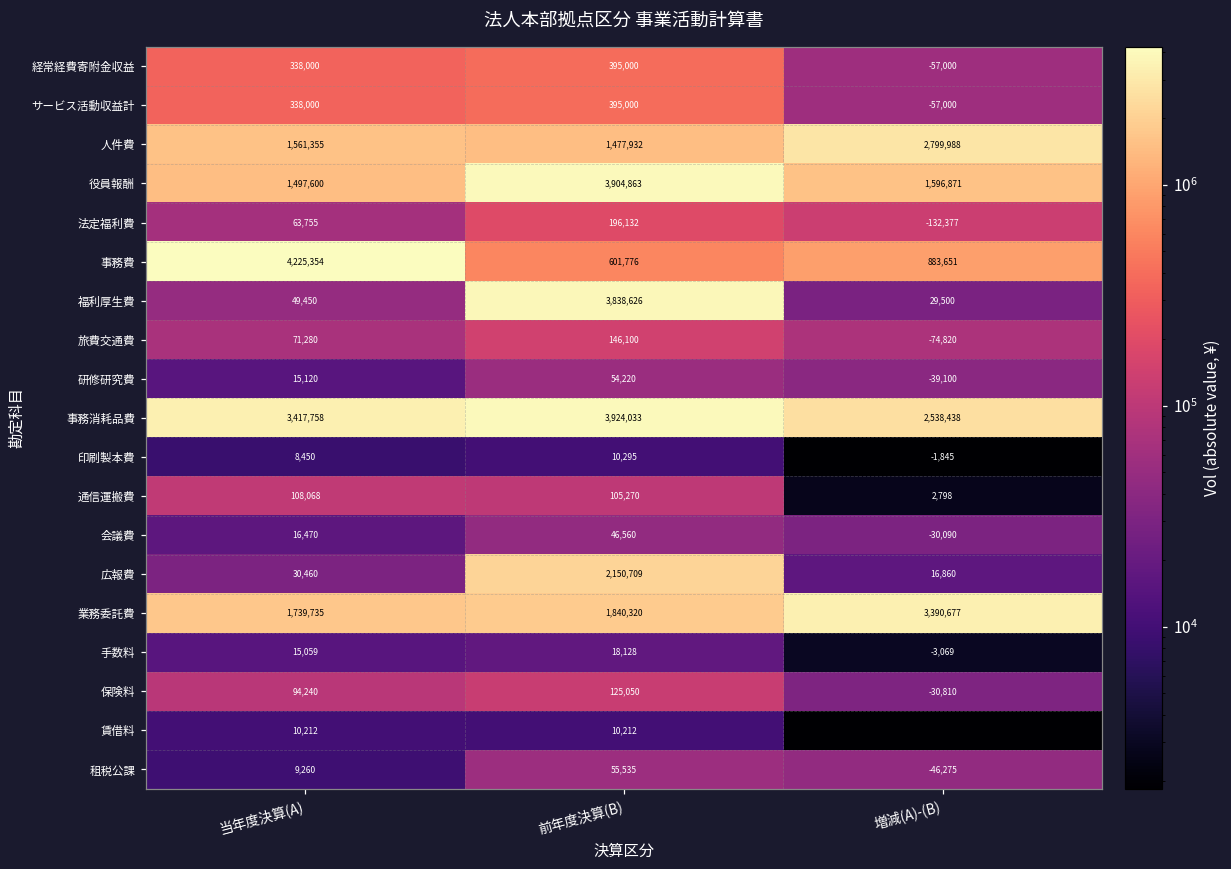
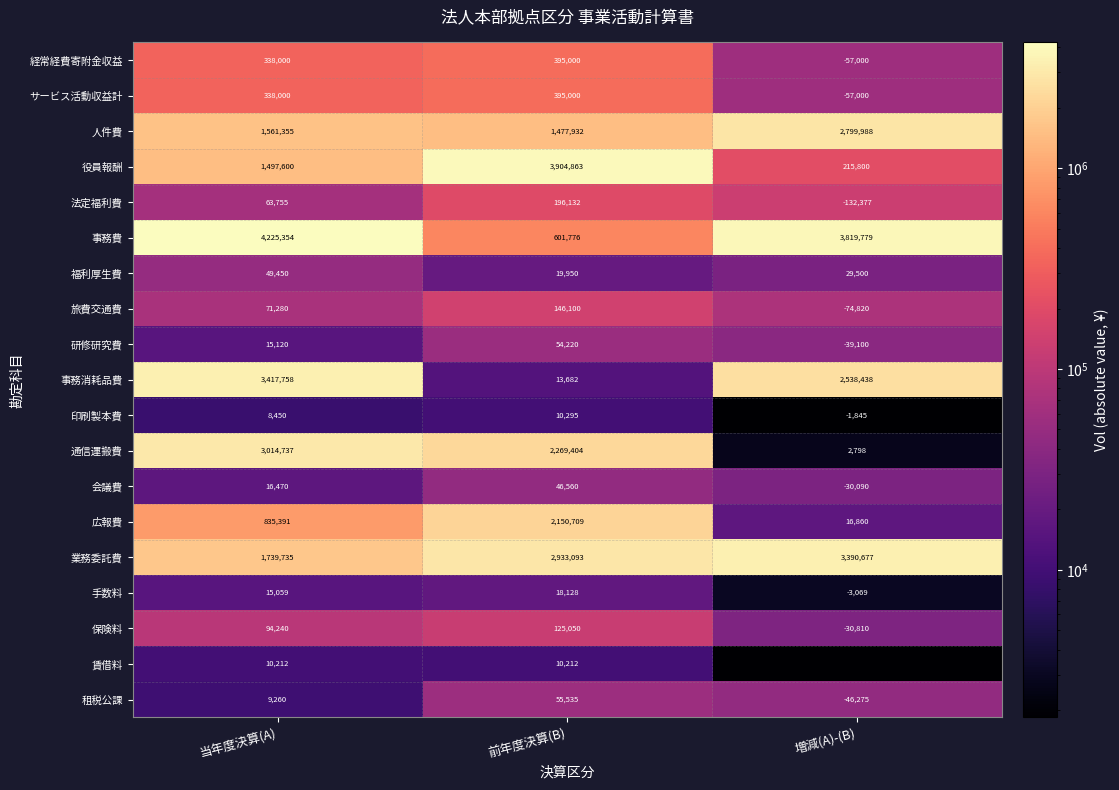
  {
    "経常経費寄附金収益": {
      "当年度決算(A)": "338,000",
      "前年度決算(B)": "395,000",
      "増減(A)-(B)": "-57,000"
    },
    "サービス活動収益計": {
      "当年度決算(A)": "338,000",
      "前年度決算(B)": "395,000",
      "増減(A)-(B)": "-57,000"
    },
    "人件費": {
      "当年度決算(A)": "1,561,355",
      "前年度決算(B)": "1,477,932",
      "増減(A)-(B)": "2,799,988"
    },
    "役員報酬": {
      "当年度決算(A)": "1,497,600",
      "前年度決算(B)": "3,904,863",
-     "増減(A)-(B)": "1,596,871"
+     "増減(A)-(B)": "215,800"
    },
    "法定福利費": {
      "当年度決算(A)": "63,755",
      "前年度決算(B)": "196,132",
      "増減(A)-(B)": "-132,377"
    },
    "事務費": {
      "当年度決算(A)": "4,225,354",
      "前年度決算(B)": "601,776",
-     "増減(A)-(B)": "883,651"
+     "増減(A)-(B)": "3,819,779"
    },
    "福利厚生費": {
      "当年度決算(A)": "49,450",
-     "前年度決算(B)": "3,838,626",
+     "前年度決算(B)": "19,950",
      "増減(A)-(B)": "29,500"
    },
    "旅費交通費": {
      "当年度決算(A)": "71,280",
      "前年度決算(B)": "146,100",
      "増減(A)-(B)": "-74,820"
    },
    "研修研究費": {
      "当年度決算(A)": "15,120",
      "前年度決算(B)": "54,220",
      "増減(A)-(B)": "-39,100"
    },
    "事務消耗品費": {
      "当年度決算(A)": "3,417,758",
-     "前年度決算(B)": "3,924,033",
+     "前年度決算(B)": "13,682",
      "増減(A)-(B)": "2,538,438"
    },
    "印刷製本費": {
      "当年度決算(A)": "8,450",
      "前年度決算(B)": "10,295",
      "増減(A)-(B)": "-1,845"
    },
    "通信運搬費": {
-     "当年度決算(A)": "108,068",
-     "前年度決算(B)": "105,270",
+     "当年度決算(A)": "3,014,737",
+     "前年度決算(B)": "2,269,404",
      "増減(A)-(B)": "2,798"
    },
    "会議費": {
      "当年度決算(A)": "16,470",
      "前年度決算(B)": "46,560",
      "増減(A)-(B)": "-30,090"
    },
    "広報費": {
-     "当年度決算(A)": "30,460",
+     "当年度決算(A)": "835,391",
      "前年度決算(B)": "2,150,709",
      "増減(A)-(B)": "16,860"
    },
    "業務委託費": {
      "当年度決算(A)": "1,739,735",
-     "前年度決算(B)": "1,840,320",
+     "前年度決算(B)": "2,933,093",
      "増減(A)-(B)": "3,390,677"
    },
    "手数料": {
      "当年度決算(A)": "15,059",
      "前年度決算(B)": "18,128",
      "増減(A)-(B)": "-3,069"
    },
    "保険料": {
      "当年度決算(A)": "94,240",
      "前年度決算(B)": "125,050",
      "増減(A)-(B)": "-30,810"
    },
    "賃借料": {
      "当年度決算(A)": "10,212",
      "前年度決算(B)": "10,212"
    },
    "租税公課": {
      "当年度決算(A)": "9,260",
      "前年度決算(B)": "55,535",
      "増減(A)-(B)": "-46,275"
    }
  }
